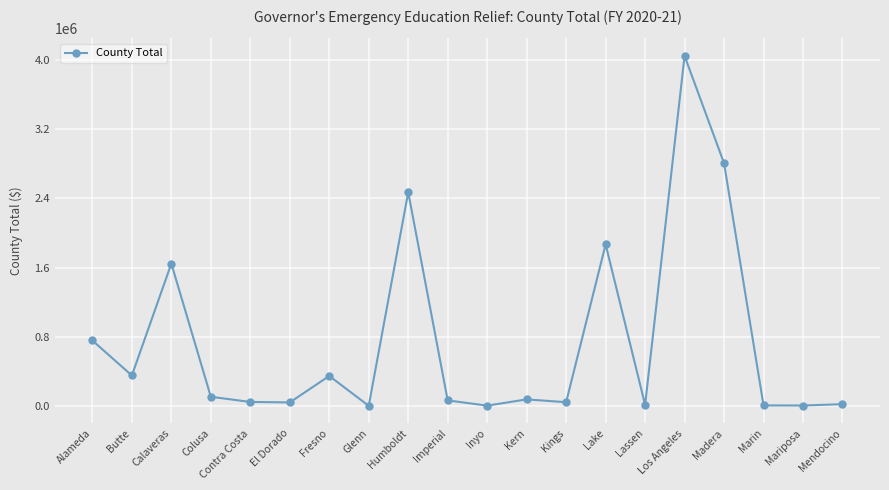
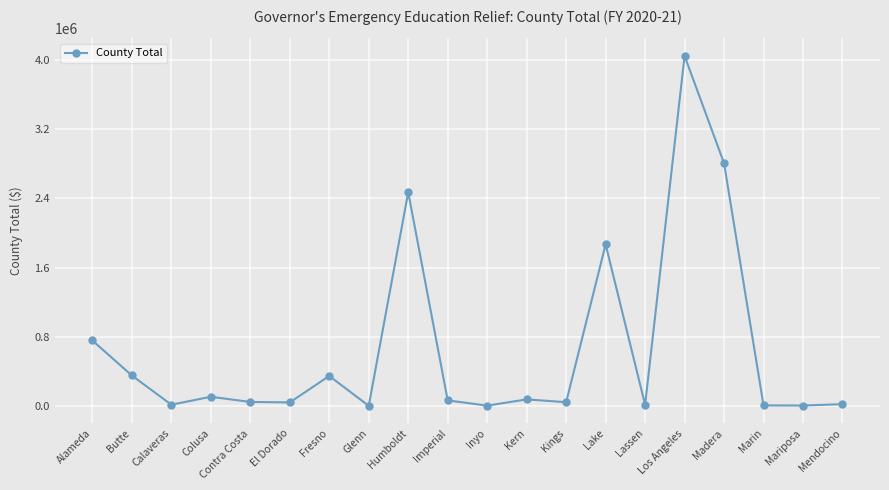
  {
    "Alameda": 800000,
    "Butte": 400000,
-   "Calaveras": 1600000,
+   "Calaveras": 0,
    "Colusa": 100000,
    "Contra Costa": 0,
    "El Dorado": 0,
    "Fresno": 300000,
    "Glenn": 0,
    "Humboldt": 2500000,
    "Imperial": 100000,
    "Inyo": 0,
    "Kern": 100000,
    "Kings": 0,
    "Lake": 1900000,
    "Lassen": 0,
    "Los Angeles": 4000000,
    "Madera": 2800000,
    "Marin": 0,
    "Mariposa": 0,
    "Mendocino": 0
  }
